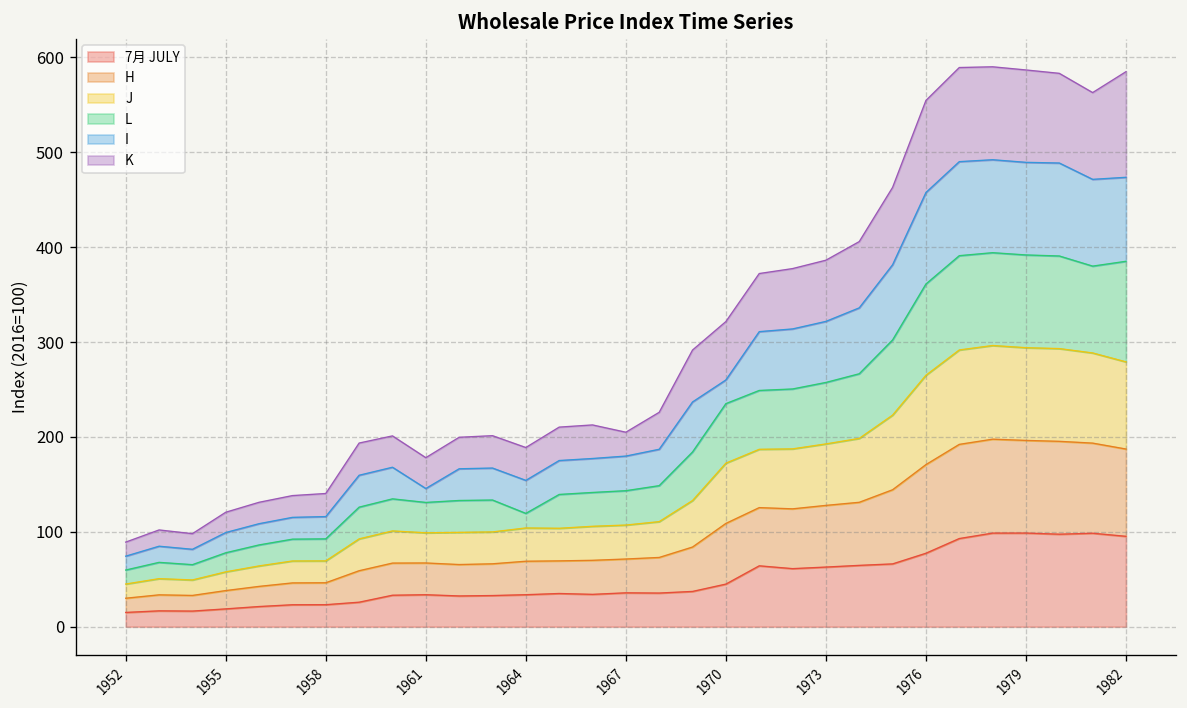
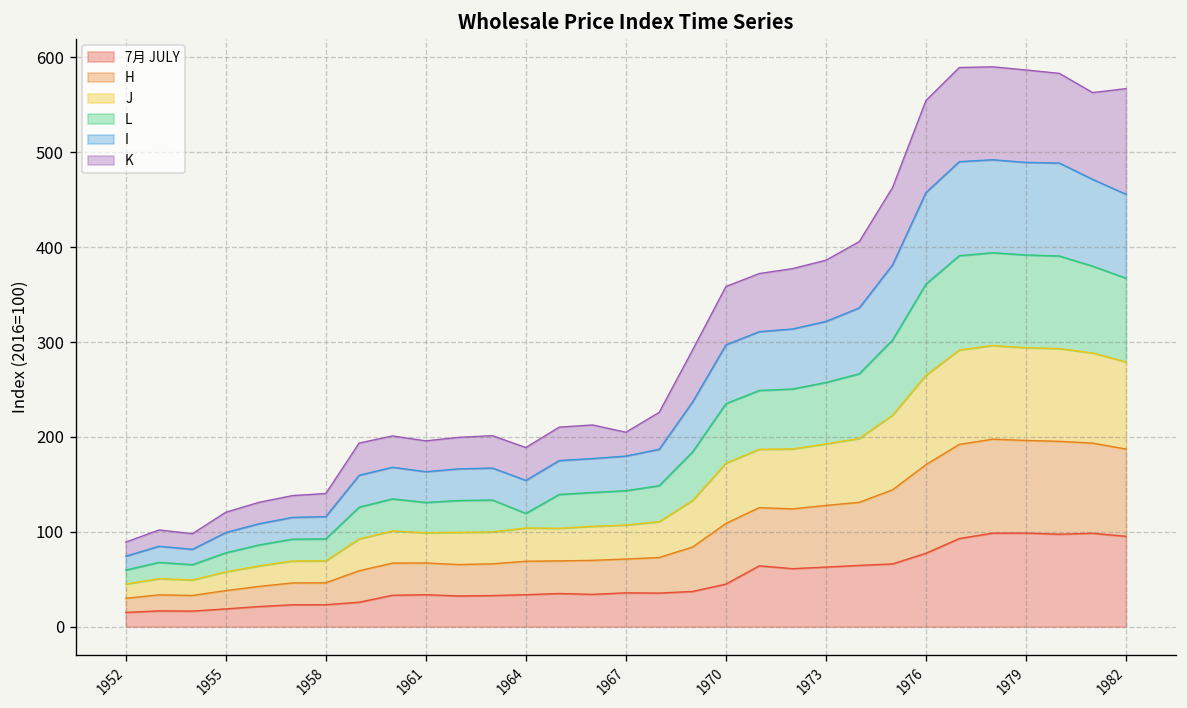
  {
    "L": {
      "1952": 10,
      "1955": 20,
      "1958": 20,
      "1961": 30,
      "1964": 20,
      "1967": 40,
      "1970": 60,
      "1973": 60,
      "1976": 100,
      "1979": 100,
-     "1982": 110
+     "1982": 90
    },
    "I": {
      "1952": 10,
      "1955": 20,
      "1958": 20,
-     "1961": 10,
+     "1961": 30,
      "1964": 30,
      "1967": 40,
-     "1970": 20,
+     "1970": 60,
      "1973": 60,
      "1976": 100,
      "1979": 100,
      "1982": 90
    },
    "K": {
      "1952": 10,
      "1955": 20,
      "1958": 20,
      "1961": 30,
      "1964": 30,
      "1967": 30,
      "1970": 60,
      "1973": 60,
      "1976": 100,
      "1979": 100,
      "1982": 110
    }
  }
